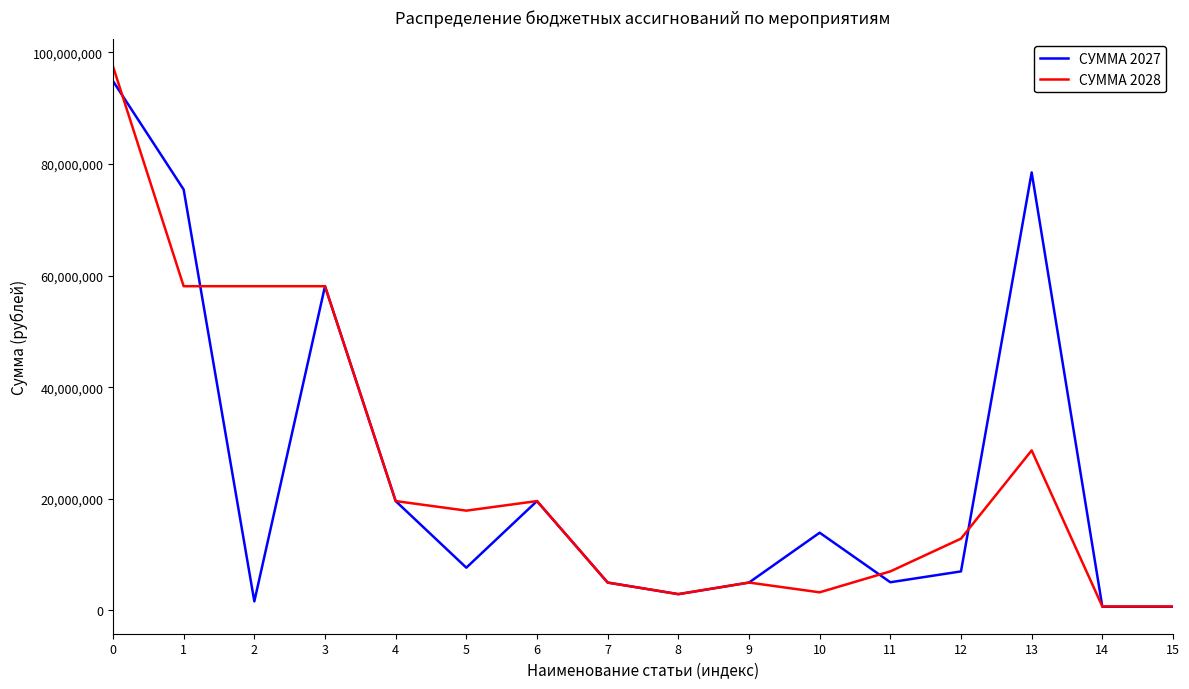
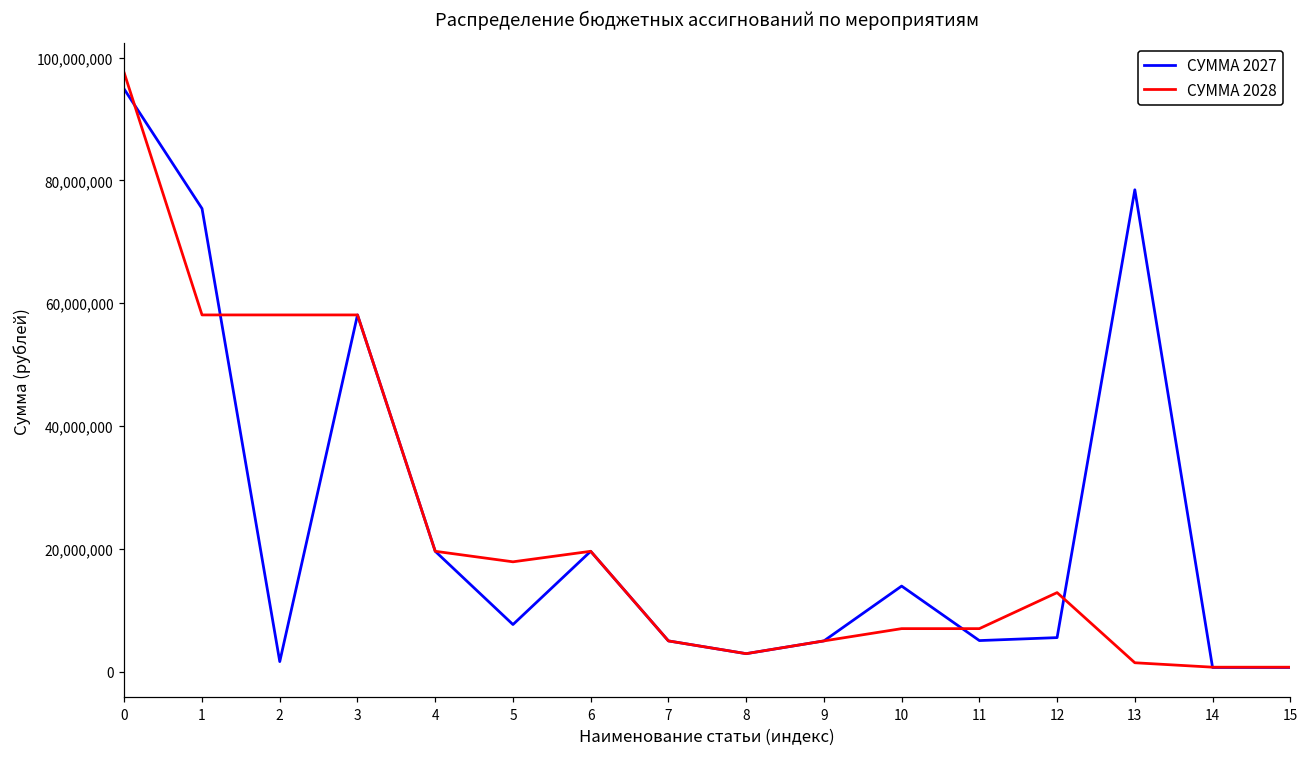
  {
    "СУММА 2027": {
      "0": "95,000,000",
      "1": "75,000,000",
      "2": "2,000,000",
      "5": "8,000,000",
      "10": "14,000,000",
      "11": "5,000,000",
-     "12": "7,000,000",
+     "12": "6,000,000",
      "13": "78,000,000"
    },
    "СУММА 2028": {
      "0": "97,000,000",
      "1": "58,000,000",
      "2": "58,000,000",
      "5": "18,000,000",
-     "10": "3,000,000",
+     "10": "7,000,000",
      "11": "7,000,000",
      "12": "13,000,000",
-     "13": "29,000,000"
+     "13": "1,000,000"
    }
  }
